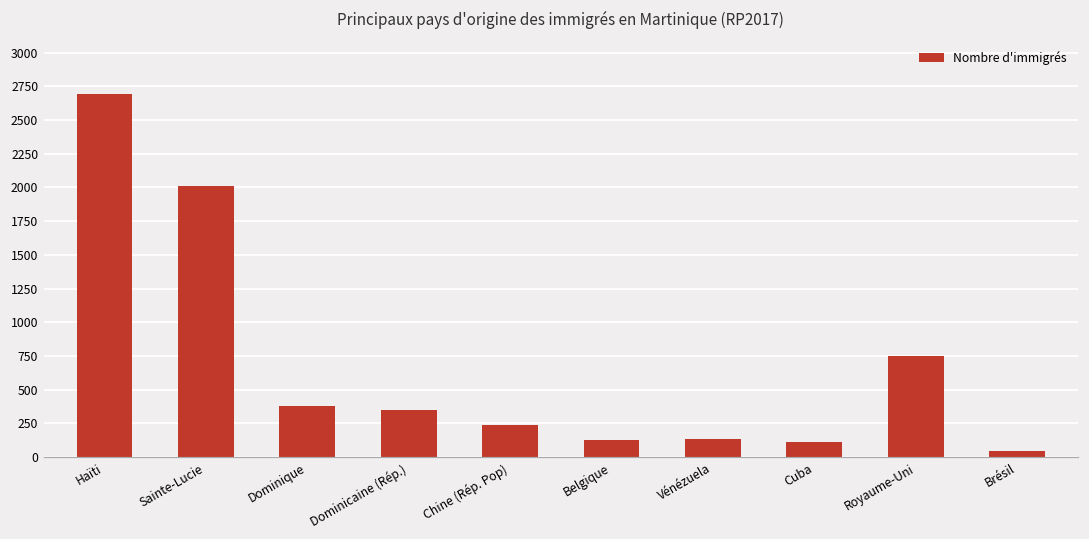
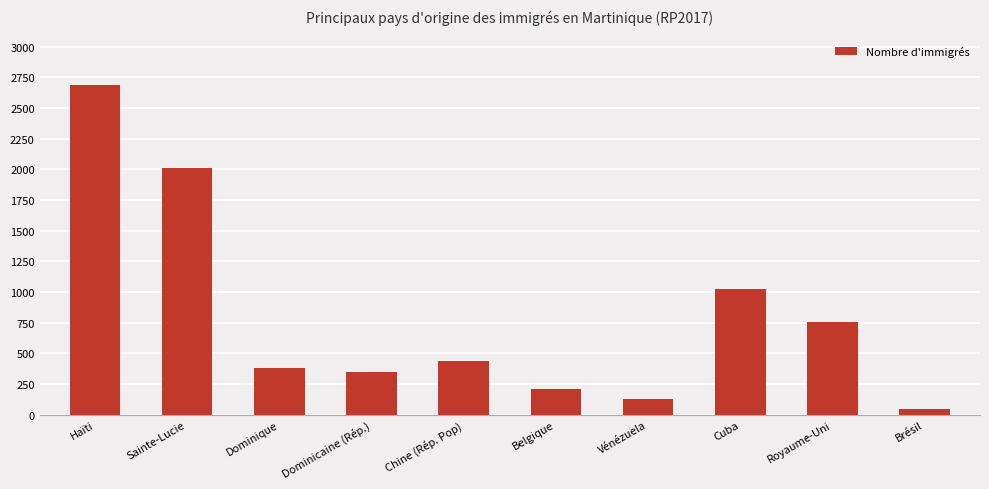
  {
    "Haïti": 2690,
    "Sainte-Lucie": 2010,
    "Dominique": 380,
    "Dominicaine (Rép.)": 350,
-   "Chine (Rép. Pop)": 240,
-   "Belgique": 130,
+   "Chine (Rép. Pop)": 430,
+   "Belgique": 210,
    "Vénézuela": 130,
-   "Cuba": 110,
+   "Cuba": 1030,
    "Royaume-Uni": 750,
    "Brésil": 40
  }
